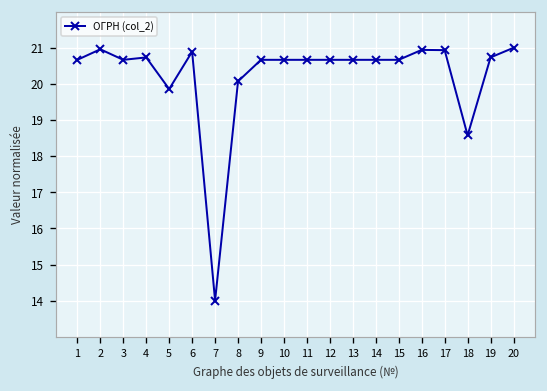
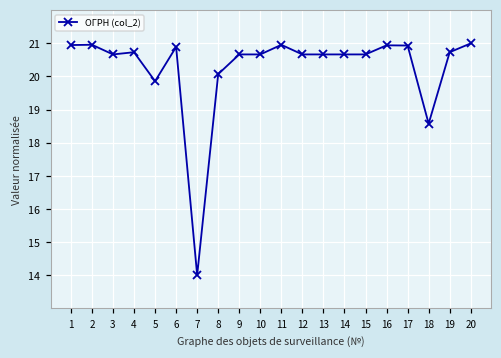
  {
-   "1": 20.7,
+   "1": 20.9,
    "2": 21.0,
    "3": 20.7,
    "4": 20.7,
    "5": 19.9,
    "6": 20.9,
    "7": 14.0,
    "8": 20.1,
    "9": 20.7,
    "10": 20.7,
-   "11": 20.7,
+   "11": 21.0,
    "12": 20.7,
    "13": 20.7,
    "14": 20.7,
    "15": 20.7,
    "16": 20.9,
    "17": 20.9,
    "18": 18.6,
    "19": 20.7,
    "20": 21.0
  }
